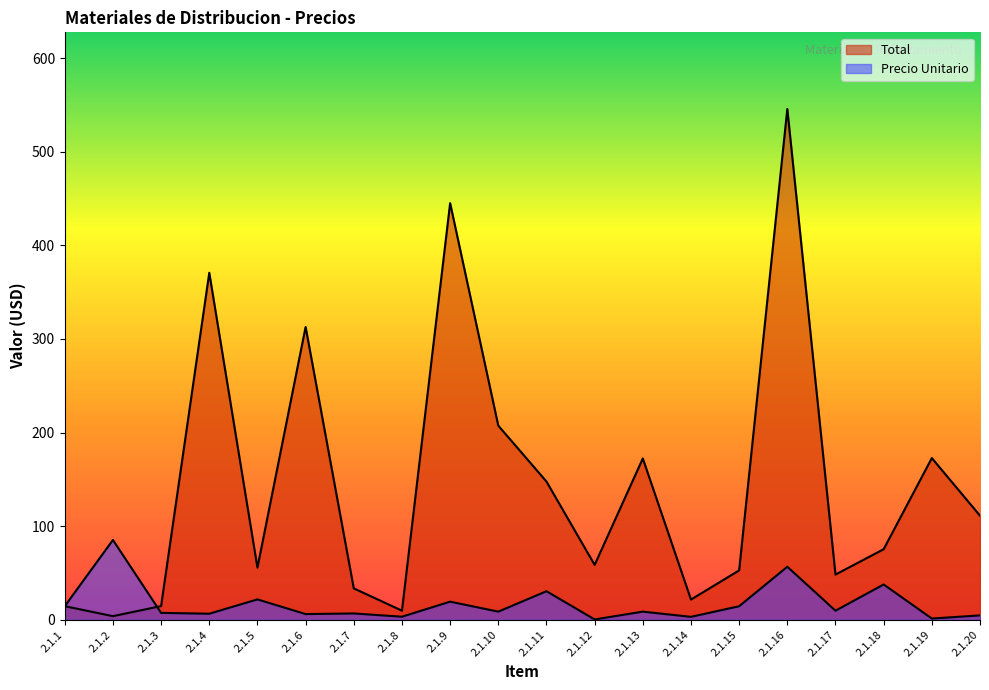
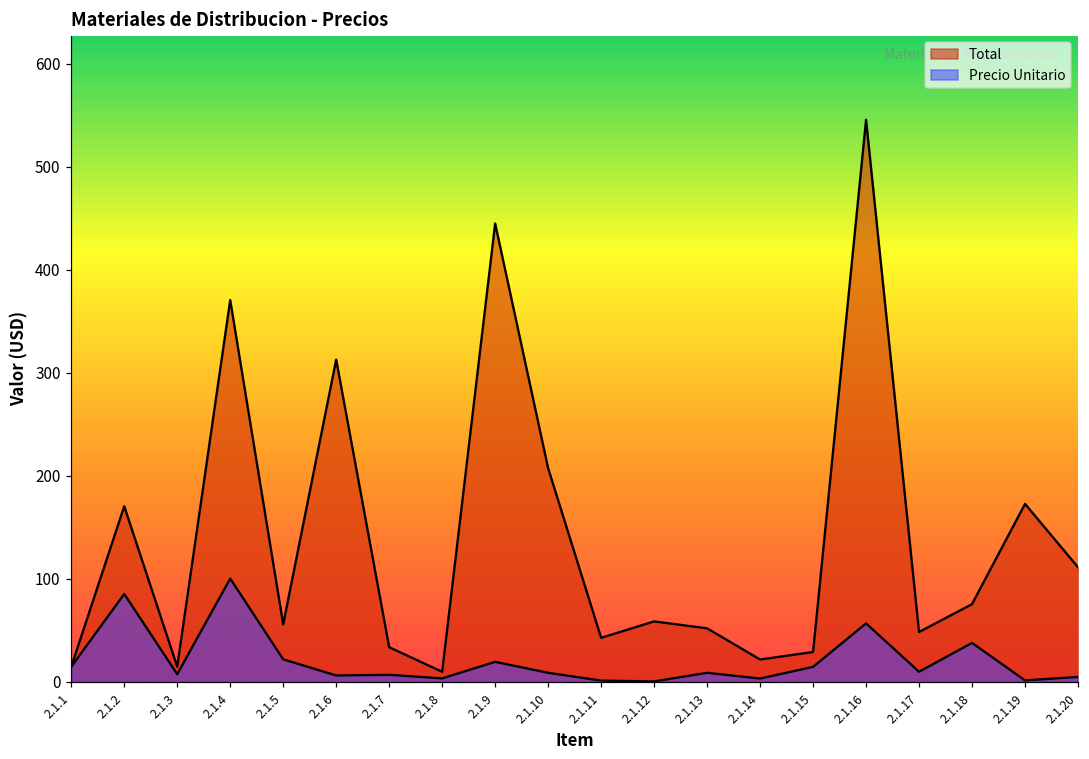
  {
    "Total": {
-     "2.1.2": 0,
+     "2.1.2": 170,
      "2.1.3": 10,
      "2.1.4": 370,
      "2.1.5": 60,
      "2.1.6": 310,
      "2.1.7": 30,
      "2.1.8": 10,
      "2.1.9": 450,
      "2.1.10": 210,
-     "2.1.11": 150,
+     "2.1.11": 40,
      "2.1.12": 60,
-     "2.1.13": 170,
+     "2.1.13": 50,
      "2.1.14": 20,
-     "2.1.15": 50,
+     "2.1.15": 30,
      "2.1.16": 550,
      "2.1.17": 50,
      "2.1.18": 80,
      "2.1.19": 170,
      "2.1.20": 110
    },
    "Precio Unitario": {
      "2.1.2": 90,
      "2.1.3": 10,
-     "2.1.4": 10,
+     "2.1.4": 100,
      "2.1.5": 20,
      "2.1.6": 10,
      "2.1.7": 10,
      "2.1.8": 0,
      "2.1.9": 20,
      "2.1.10": 10,
-     "2.1.11": 30,
+     "2.1.11": 0,
      "2.1.12": 0,
      "2.1.13": 10,
      "2.1.14": 0,
      "2.1.15": 10,
      "2.1.16": 60,
      "2.1.17": 10,
      "2.1.18": 40,
      "2.1.19": 0,
      "2.1.20": 0
    }
  }
